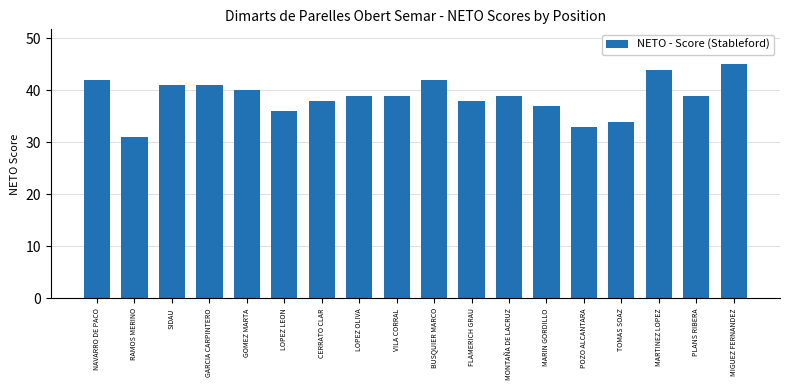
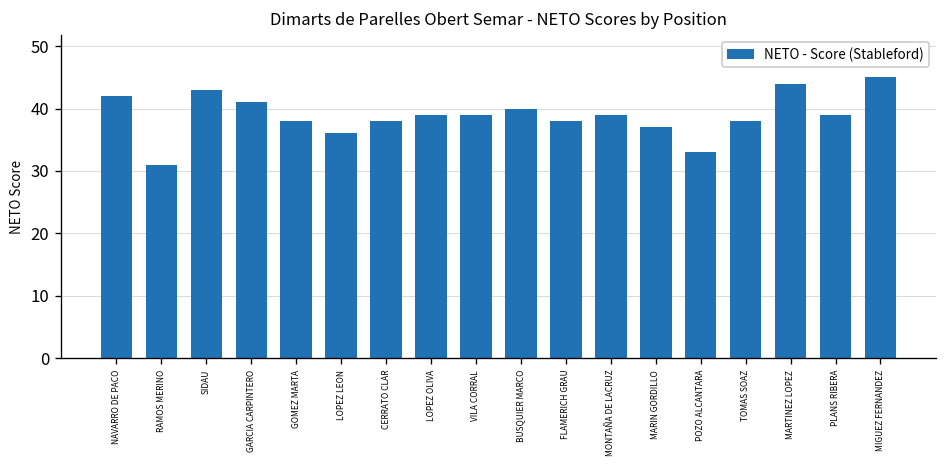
  {
    "NAVARRO DE PACO": 42,
    "RAMOS MERINO": 31,
-   "SIDAU": 41,
+   "SIDAU": 43,
    "GARCIA CARPINTERO": 41,
-   "GOMEZ MARTA": 40,
+   "GOMEZ MARTA": 38,
    "LOPEZ LEON": 36,
    "CERRATO CLAR": 38,
    "LOPEZ OLIVA": 39,
    "VILA CORRAL": 39,
-   "BUSQUIER MARCO": 42,
+   "BUSQUIER MARCO": 40,
    "FLAMERICH GRAU": 38,
    "MONTAÑA DE LACRUZ": 39,
    "MARIN GORDILLO": 37,
    "POZO ALCANTARA": 33,
-   "TOMAS SOAZ": 34,
+   "TOMAS SOAZ": 38,
    "MARTINEZ LOPEZ": 44,
    "PLANS RIBERA": 39,
    "MIGUEZ FERNANDEZ": 45
  }
